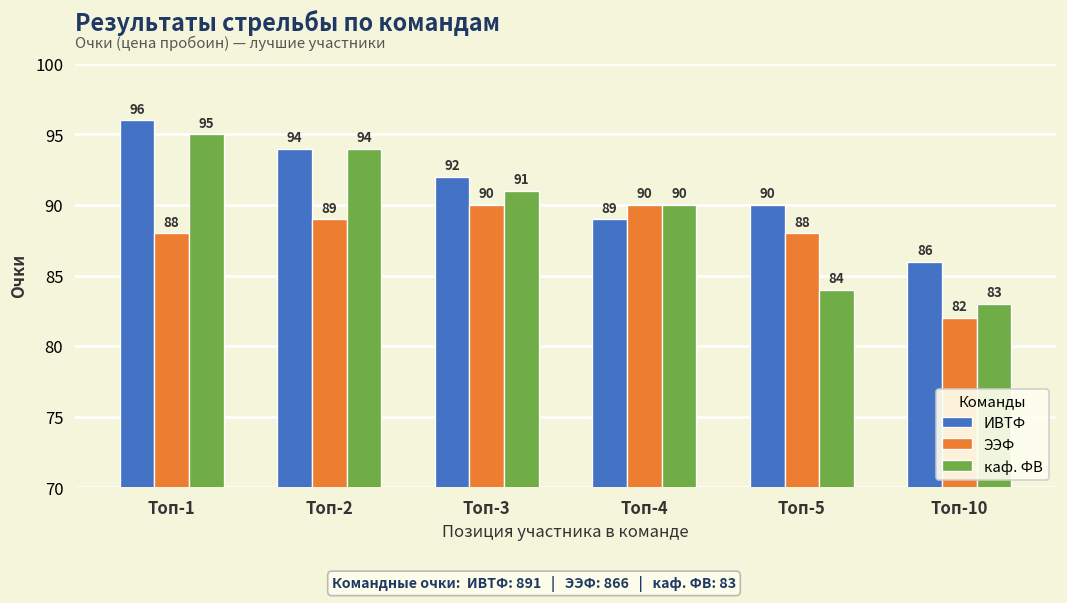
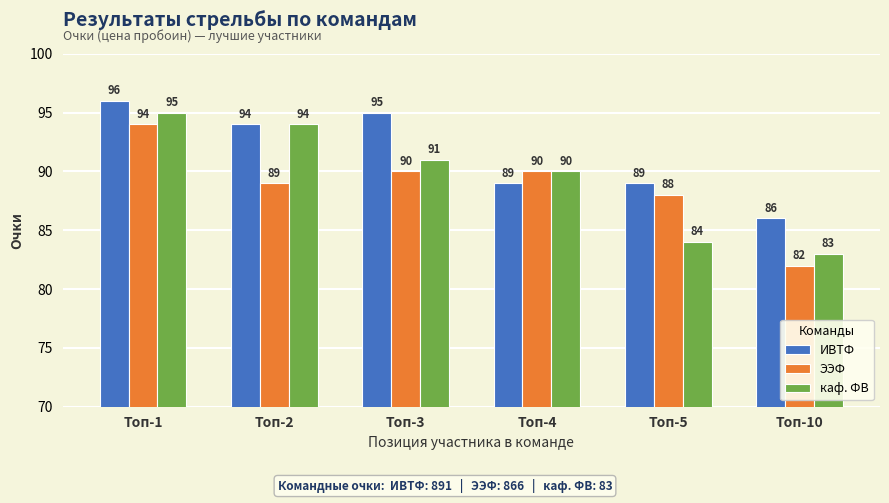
  {
    "ИВТФ": {
      "Топ-1": 96,
      "Топ-2": 94,
-     "Топ-3": 92,
+     "Топ-3": 95,
      "Топ-4": 89,
-     "Топ-5": 90,
+     "Топ-5": 89,
      "Топ-10": 86
    },
    "ЭЭФ": {
-     "Топ-1": 88,
+     "Топ-1": 94,
      "Топ-2": 89,
      "Топ-3": 90,
      "Топ-4": 90,
      "Топ-5": 88,
      "Топ-10": 82
    },
    "каф. ФВ": {
      "Топ-1": 95,
      "Топ-2": 94,
      "Топ-3": 91,
      "Топ-4": 90,
      "Топ-5": 84,
      "Топ-10": 83
    }
  }
